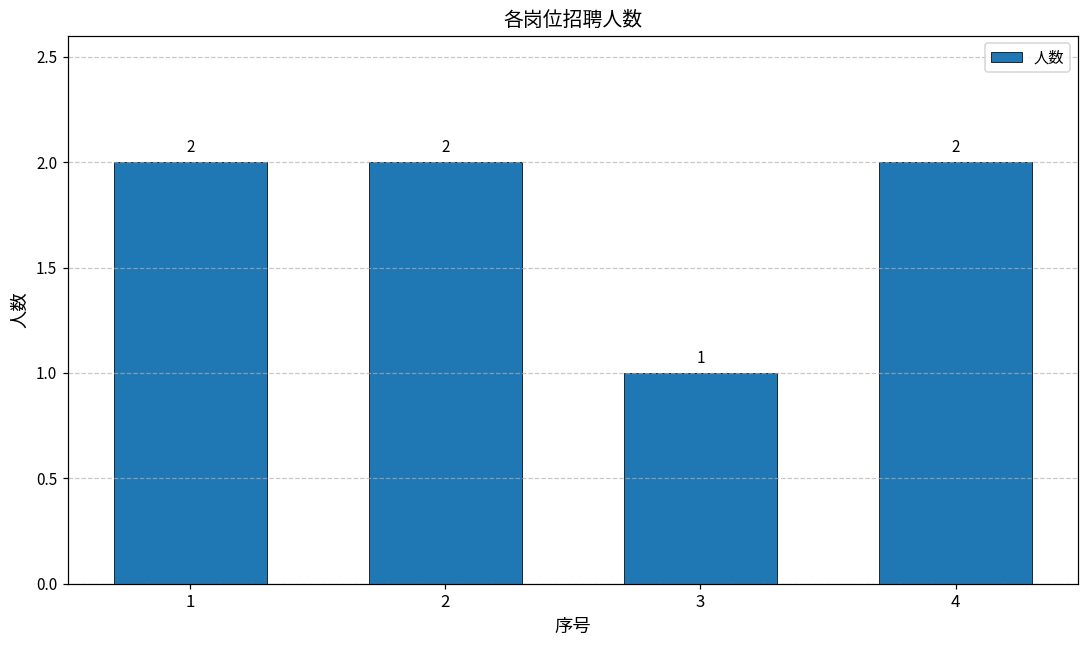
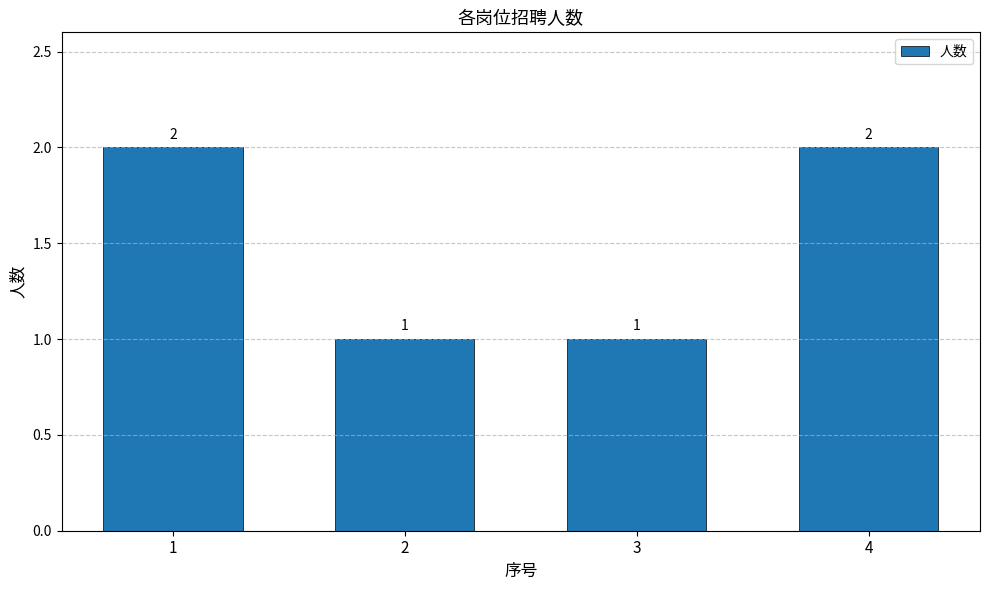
  {
    "1": 2,
-   "2": 2,
+   "2": 1,
    "3": 1,
    "4": 2
  }
